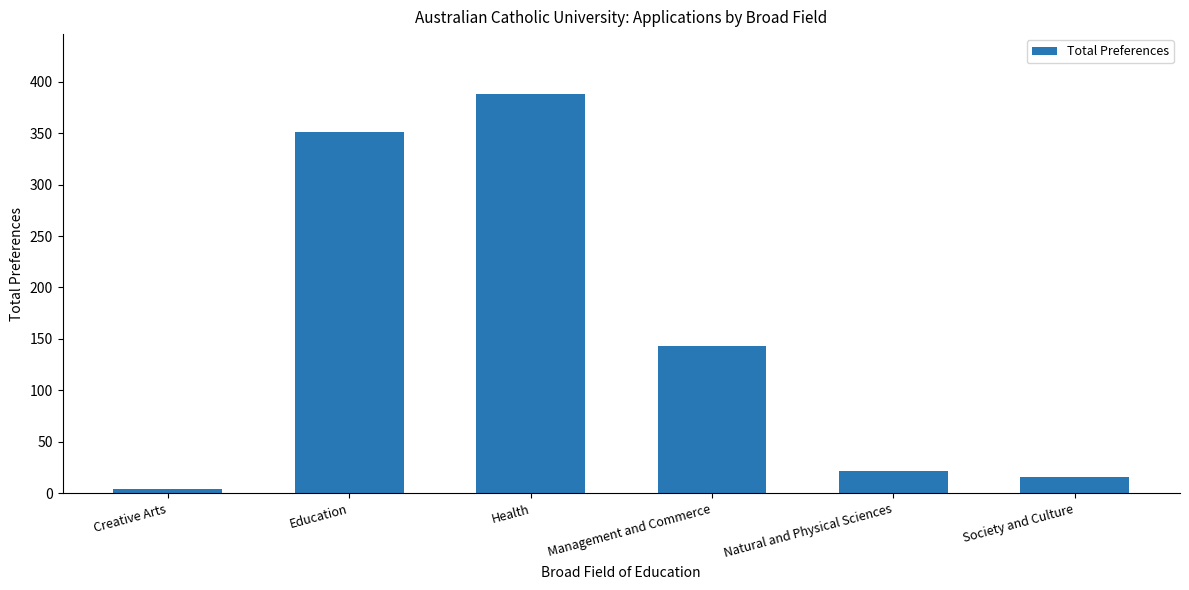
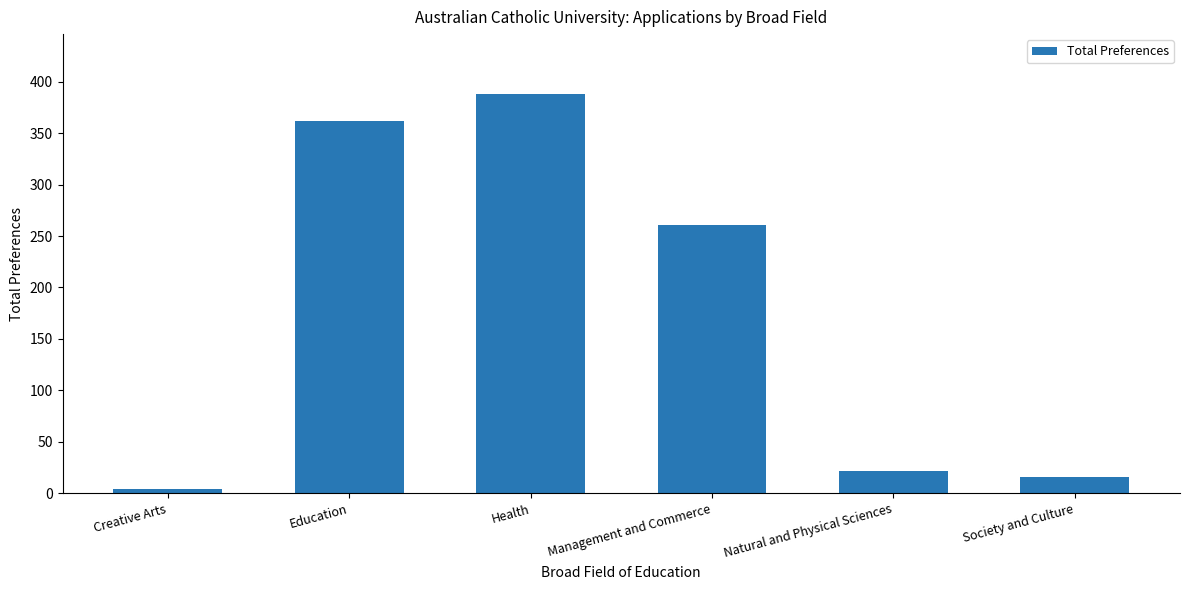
  {
    "Creative Arts": 4,
-   "Education": 351,
+   "Education": 362,
    "Health": 388,
-   "Management and Commerce": 143,
+   "Management and Commerce": 261,
    "Natural and Physical Sciences": 22,
    "Society and Culture": 16
  }
